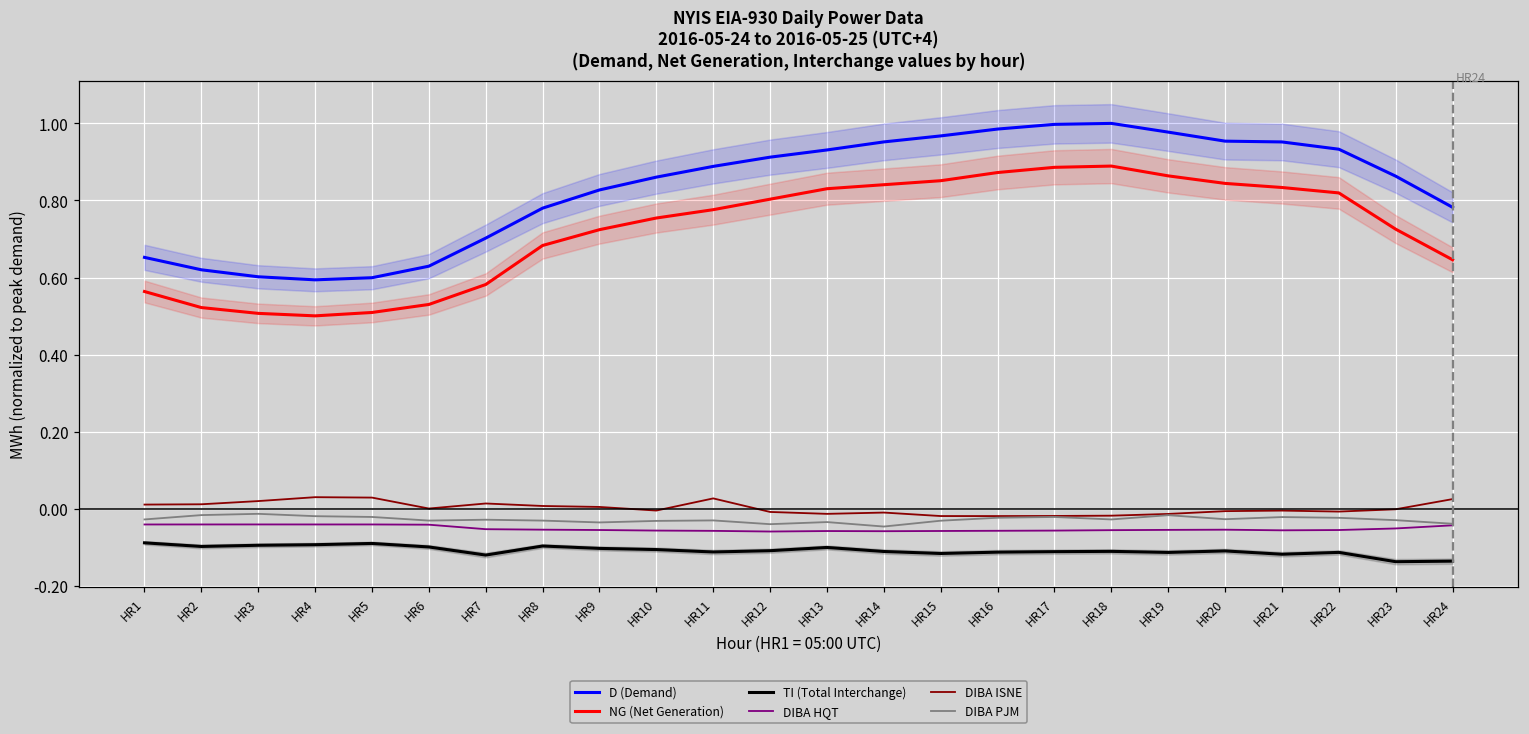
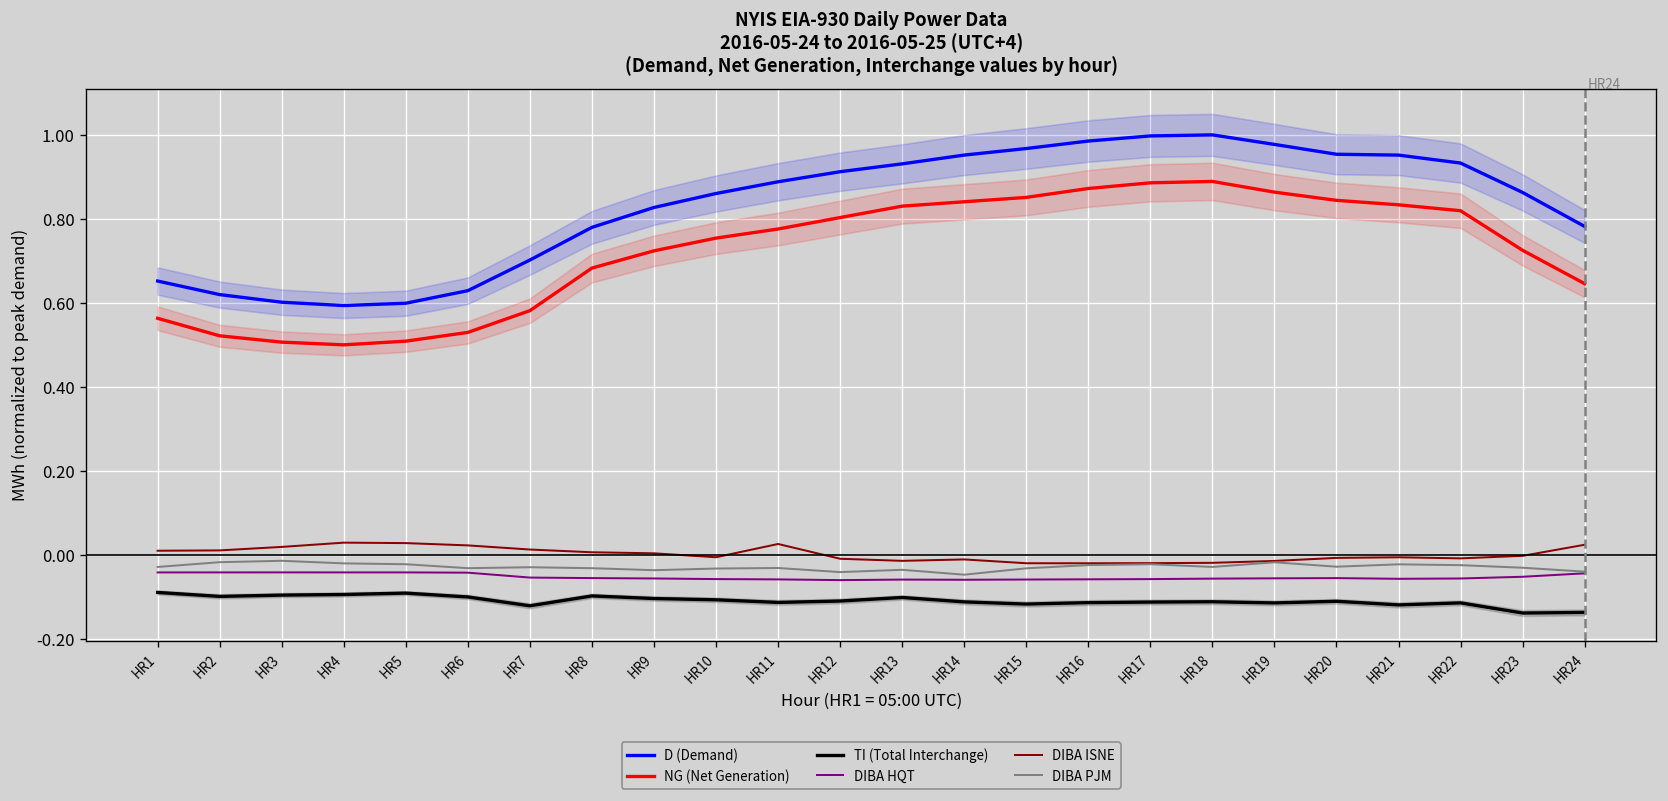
  {
    "DIBA HQT": {
      "HR1": -0.04,
      "HR2": -0.04,
      "HR3": -0.04,
      "HR4": -0.04,
      "HR5": -0.04,
      "HR6": -0.04,
      "HR7": -0.05,
      "HR8": -0.05,
      "HR9": -0.06,
      "HR10": -0.06,
      "HR11": -0.06,
      "HR12": -0.06,
      "HR13": -0.06,
      "HR14": -0.06,
      "HR15": -0.06,
      "HR16": -0.06,
      "HR17": -0.06,
      "HR18": -0.06,
      "HR19": -0.06,
      "HR20": -0.05,
      "HR21": -0.06,
      "HR22": -0.06,
      "HR23": -0.05
    },
    "DIBA ISNE": {
      "HR1": 0.01,
      "HR2": 0.01,
      "HR3": 0.02,
      "HR4": 0.03,
      "HR5": 0.03,
-     "HR6": 0.00,
+     "HR6": 0.02,
      "HR7": 0.01,
      "HR8": 0.01,
      "HR9": 0.00,
      "HR10": 0.00,
      "HR11": 0.03,
      "HR12": -0.01,
      "HR13": -0.01,
      "HR14": -0.01,
      "HR15": -0.02,
      "HR18": -0.02,
      "HR20": -0.01,
      "HR21": 0.00,
      "HR22": -0.01,
      "HR23": 0.00,
      "HR24": 0.02
    },
    "DIBA PJM": {
      "HR1": -0.03,
      "HR2": -0.02,
      "HR3": -0.01,
      "HR4": -0.02,
      "HR5": -0.02,
      "HR6": -0.03,
      "HR7": -0.03,
      "HR8": -0.03,
      "HR9": -0.04,
      "HR10": -0.03,
      "HR11": -0.03,
      "HR12": -0.04,
      "HR13": -0.03,
      "HR14": -0.05,
      "HR15": -0.03,
      "HR18": -0.03,
      "HR20": -0.03,
      "HR21": -0.02,
      "HR22": -0.02,
      "HR23": -0.03
    }
  }
